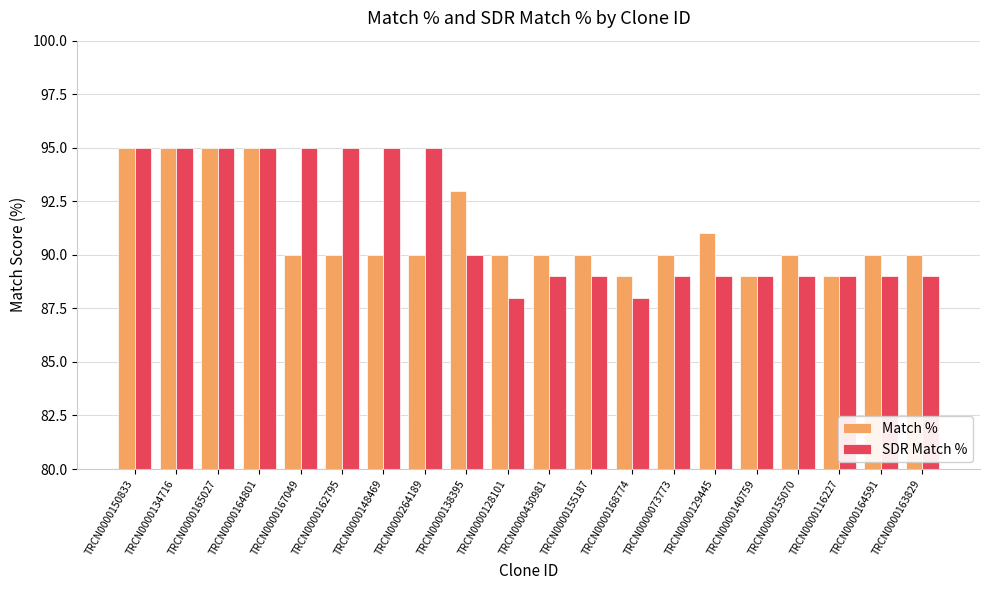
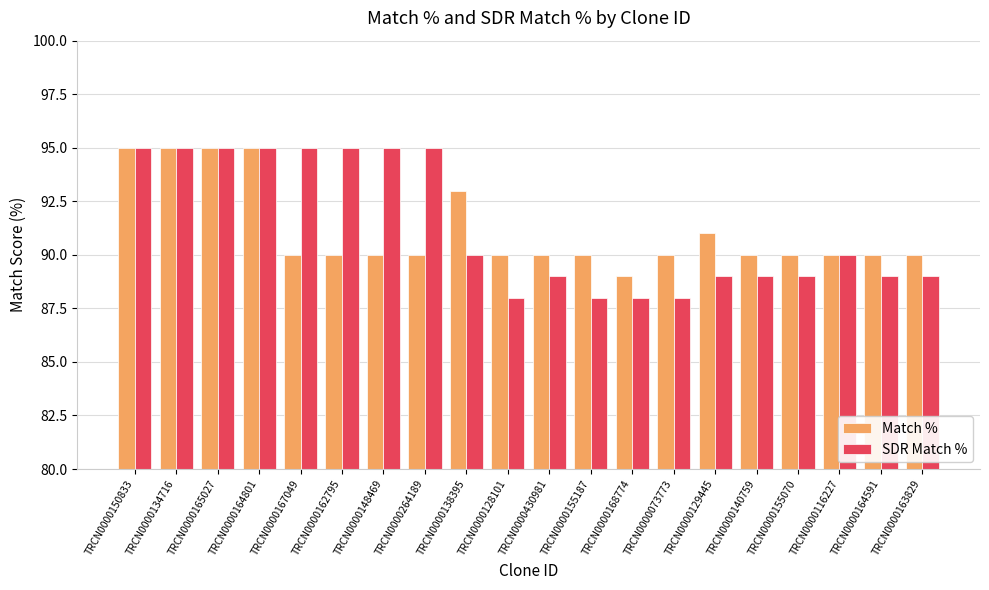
  {
    "Match %": {
      "TRCN0000150833": 95,
      "TRCN0000134716": 95,
      "TRCN0000165027": 95,
      "TRCN0000164801": 95,
      "TRCN0000167049": 90,
      "TRCN0000162795": 90,
      "TRCN0000148469": 90,
      "TRCN0000264189": 90,
      "TRCN0000138395": 93,
      "TRCN0000128101": 90,
      "TRCN0000430981": 90,
      "TRCN0000155187": 90,
      "TRCN0000168774": 89,
      "TRCN0000073773": 90,
      "TRCN0000129445": 91,
-     "TRCN0000140759": 89,
+     "TRCN0000140759": 90,
      "TRCN0000155070": 90,
-     "TRCN0000116227": 89,
+     "TRCN0000116227": 90,
      "TRCN0000164591": 90,
      "TRCN0000163829": 90
    },
    "SDR Match %": {
      "TRCN0000150833": 95,
      "TRCN0000134716": 95,
      "TRCN0000165027": 95,
      "TRCN0000164801": 95,
      "TRCN0000167049": 95,
      "TRCN0000162795": 95,
      "TRCN0000148469": 95,
      "TRCN0000264189": 95,
      "TRCN0000138395": 90,
      "TRCN0000128101": 88,
      "TRCN0000430981": 89,
-     "TRCN0000155187": 89,
+     "TRCN0000155187": 88,
      "TRCN0000168774": 88,
-     "TRCN0000073773": 89,
+     "TRCN0000073773": 88,
      "TRCN0000129445": 89,
      "TRCN0000140759": 89,
      "TRCN0000155070": 89,
-     "TRCN0000116227": 89,
+     "TRCN0000116227": 90,
      "TRCN0000164591": 89,
      "TRCN0000163829": 89
    }
  }
